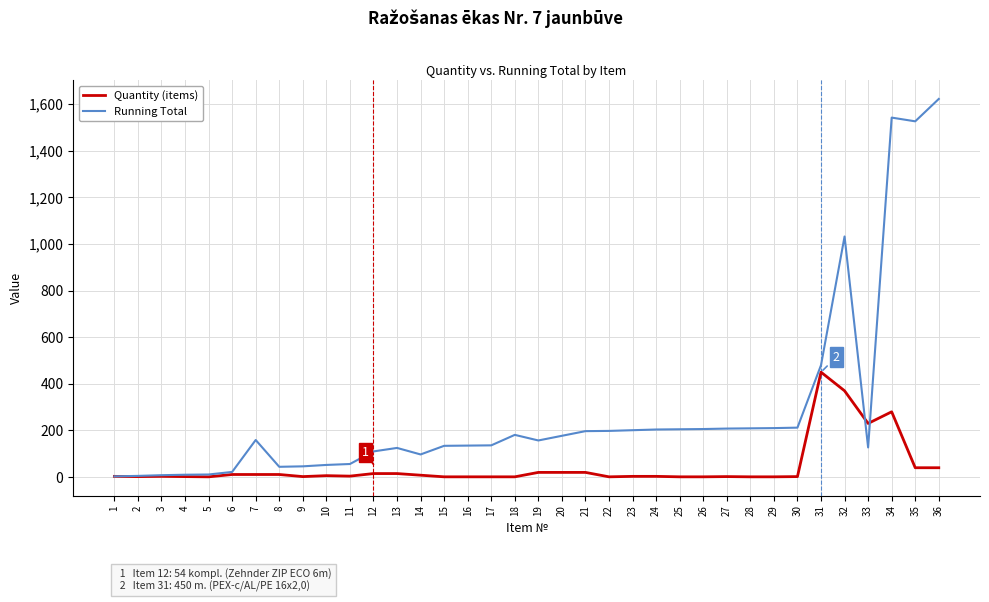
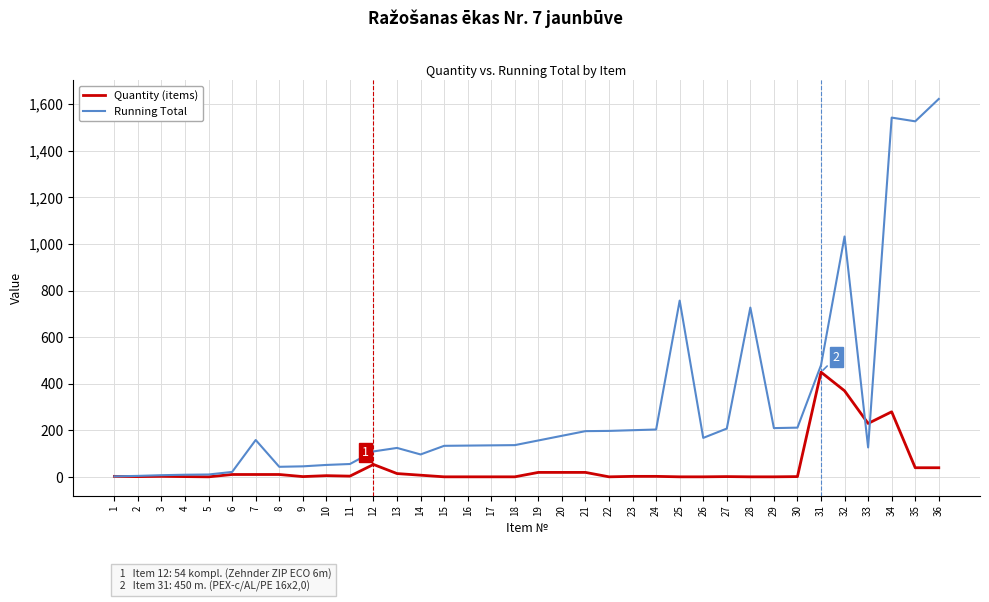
  {
    "Quantity (items)": {
      "6": "10",
      "7": "10",
      "8": "10",
      "9": "0",
      "10": "10",
      "11": "0",
-     "12": "20",
+     "12": "50",
      "13": "20",
      "14": "10",
      "15": "0",
      "16": "0",
      "17": "0",
      "18": "0",
      "19": "20",
      "20": "20",
      "21": "20",
      "22": "0",
      "23": "0",
      "24": "0",
      "25": "0",
      "26": "0",
      "27": "0",
      "28": "0",
      "29": "0",
      "30": "0",
      "31": "450",
      "32": "370",
      "33": "230",
      "34": "280",
      "35": "40",
      "36": "40"
    },
    "Running Total": {
      "6": "20",
      "7": "160",
      "8": "40",
      "9": "50",
      "10": "50",
      "11": "60",
      "13": "130",
      "14": "100",
      "15": "130",
      "16": "140",
      "17": "140",
-     "18": "180",
+     "18": "140",
      "19": "160",
      "20": "180",
      "21": "200",
      "22": "200",
      "23": "200",
      "24": "200",
-     "25": "210",
-     "26": "210",
+     "25": "760",
+     "26": "170",
      "27": "210",
-     "28": "210",
+     "28": "730",
      "29": "210",
      "30": "210",
      "32": "1,030",
      "33": "130",
      "34": "1,540",
      "35": "1,530",
      "36": "1,620"
    }
  }
